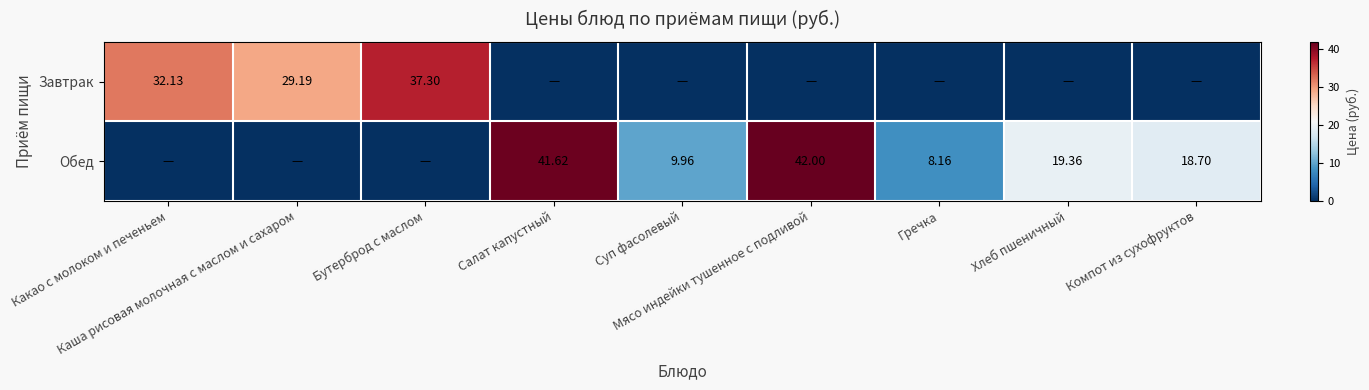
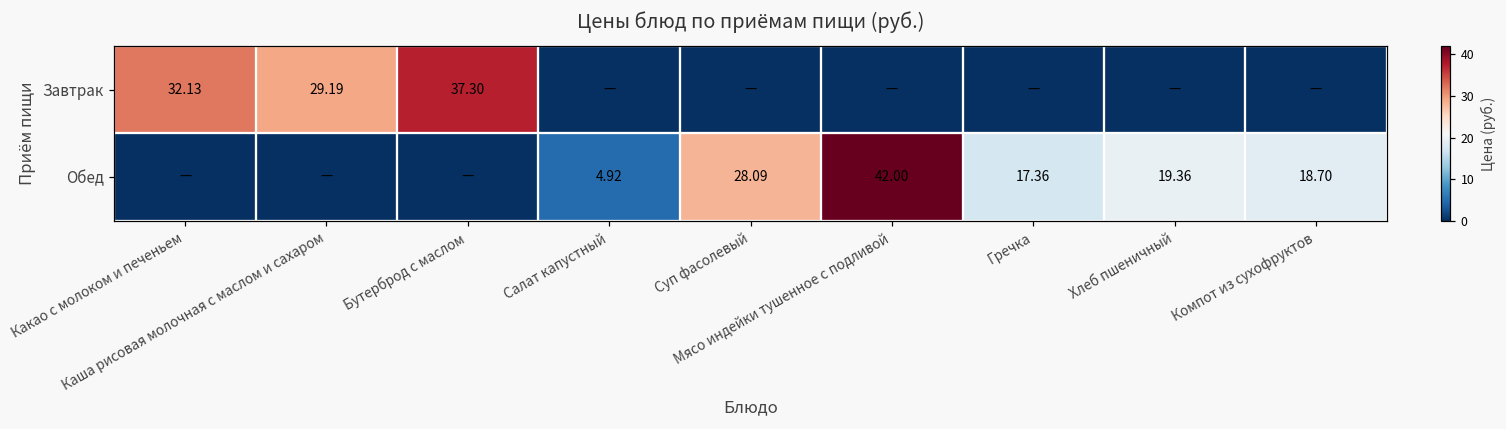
  {
    "Завтрак": {
      "Какао с молоком и печеньем": 32.13,
      "Каша рисовая молочная с маслом и сахаром": 29.19,
      "Бутерброд с маслом": 37.30
    },
    "Обед": {
-     "Салат капустный": 41.62,
-     "Суп фасолевый": 9.96,
+     "Салат капустный": 4.92,
+     "Суп фасолевый": 28.09,
      "Мясо индейки тушенное с подливой": 42.00,
-     "Гречка": 8.16,
+     "Гречка": 17.36,
      "Хлеб пшеничный": 19.36,
      "Компот из сухофруктов": 18.70
    }
  }
